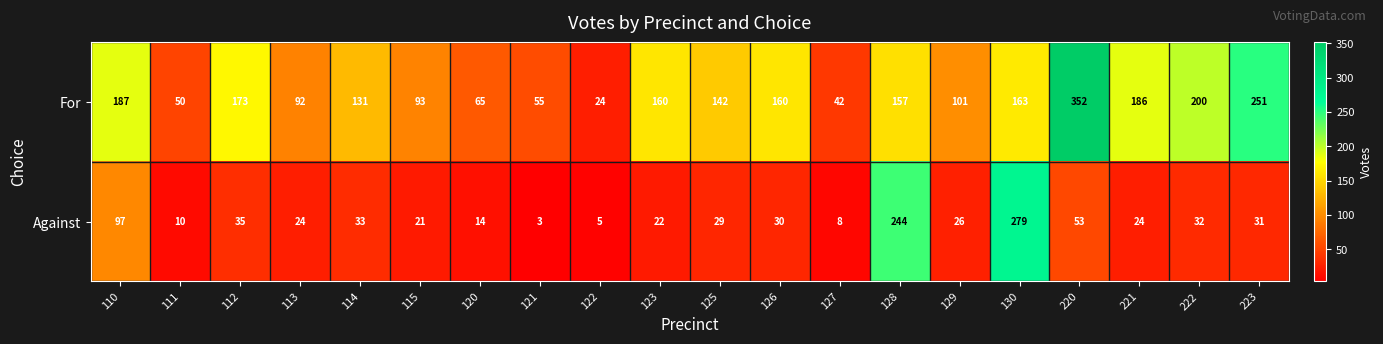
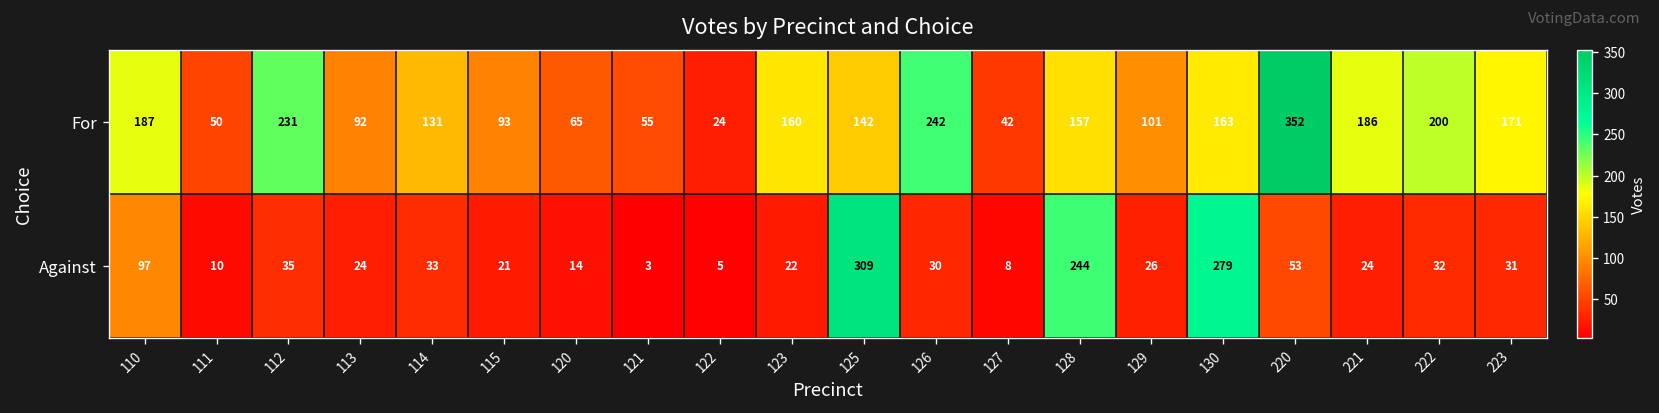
  {
    "For": {
      "110": 187,
      "111": 50,
-     "112": 173,
+     "112": 231,
      "113": 92,
      "114": 131,
      "115": 93,
      "120": 65,
      "121": 55,
      "122": 24,
      "123": 160,
      "125": 142,
-     "126": 160,
+     "126": 242,
      "127": 42,
      "128": 157,
      "129": 101,
      "130": 163,
      "220": 352,
      "221": 186,
      "222": 200,
-     "223": 251
+     "223": 171
    },
    "Against": {
      "110": 97,
      "111": 10,
      "112": 35,
      "113": 24,
      "114": 33,
      "115": 21,
      "120": 14,
      "121": 3,
      "122": 5,
      "123": 22,
-     "125": 29,
+     "125": 309,
      "126": 30,
      "127": 8,
      "128": 244,
      "129": 26,
      "130": 279,
      "220": 53,
      "221": 24,
      "222": 32,
      "223": 31
    }
  }
